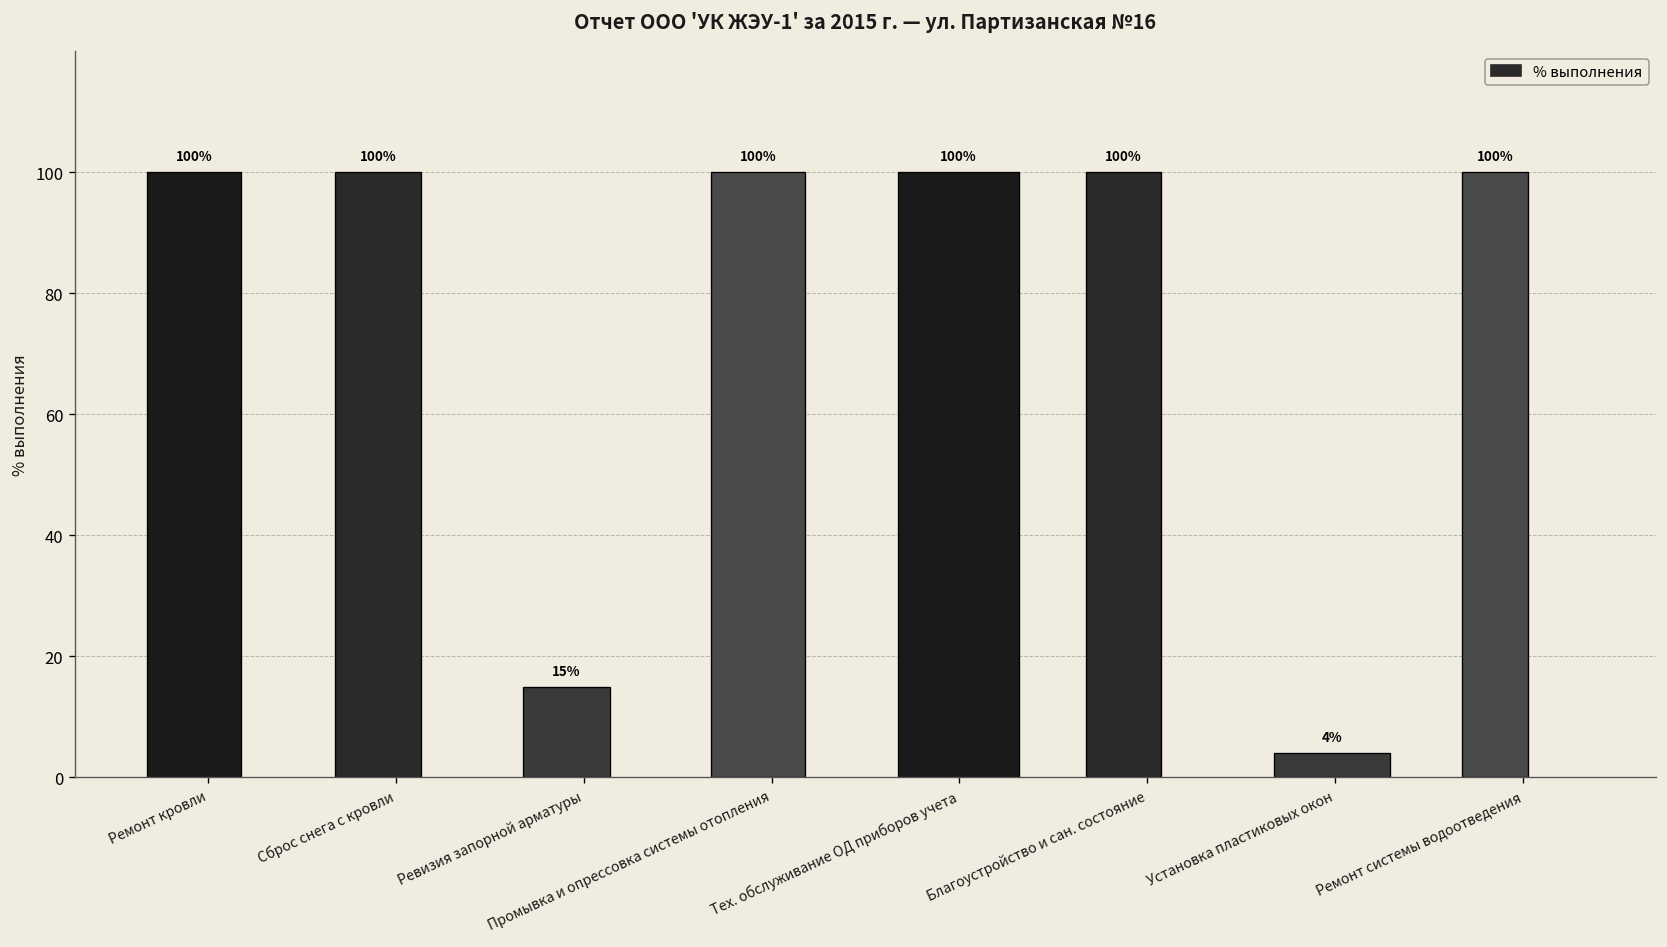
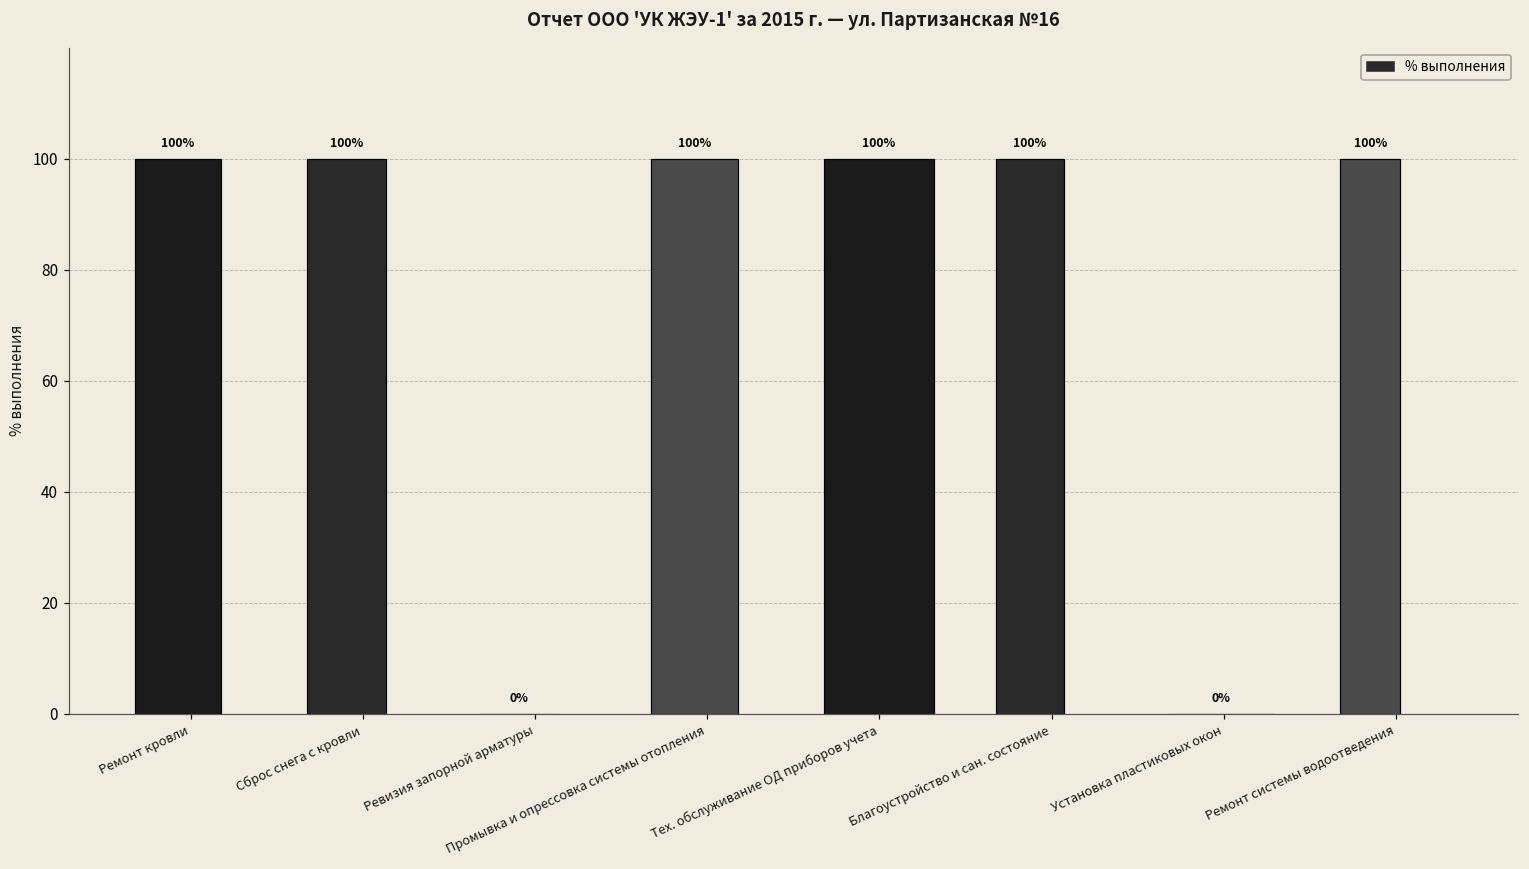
  {
    "Ремонт кровли": "100%",
    "Сброс снега с кровли": "100%",
-   "Ревизия запорной арматуры": "15%",
+   "Ревизия запорной арматуры": "0%",
    "Промывка и опрессовка системы отопления": "100%",
    "Тех. обслуживание ОД приборов учета": "100%",
    "Благоустройство и сан. состояние": "100%",
-   "Установка пластиковых окон": "4%",
+   "Установка пластиковых окон": "0%",
    "Ремонт системы водоотведения": "100%"
  }
